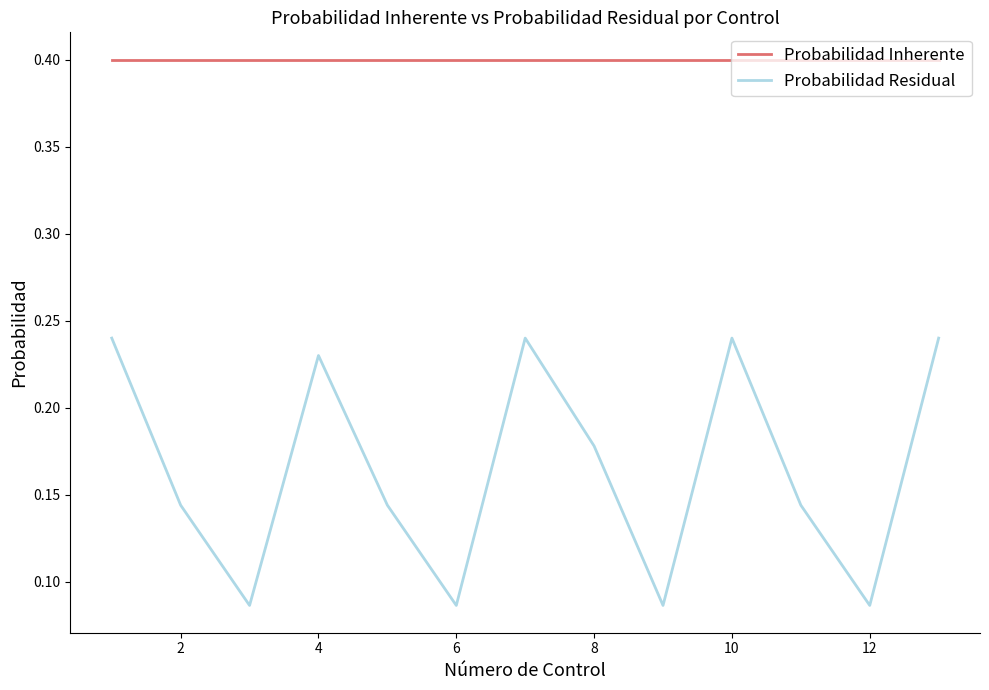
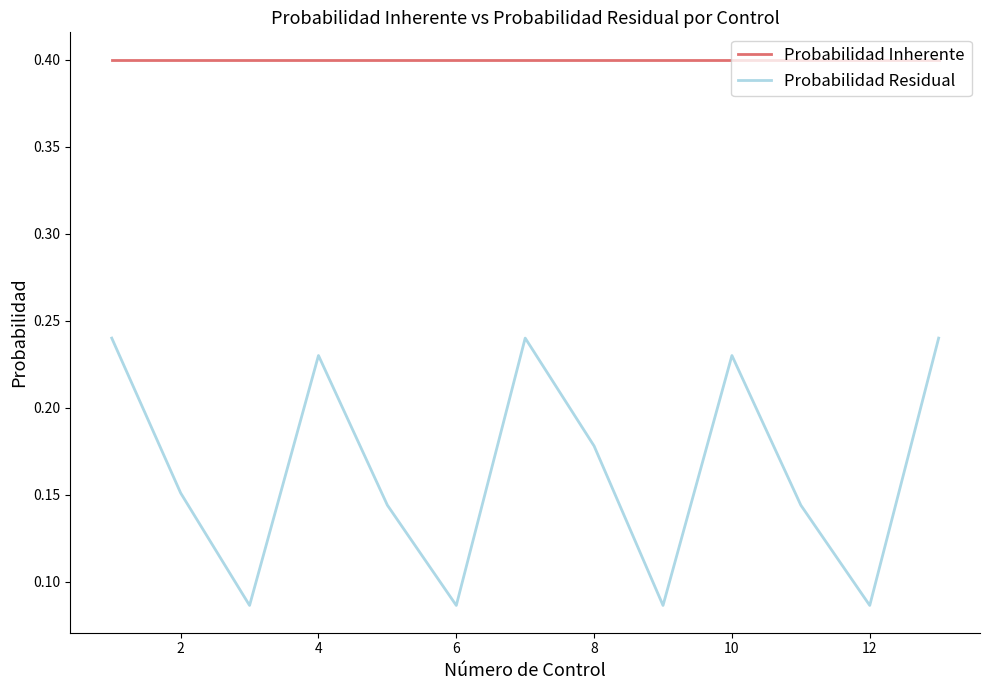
  {
    "Probabilidad Inherente": {
      "2": 0.400,
      "4": 0.400,
      "6": 0.400,
      "8": 0.400
    },
    "Probabilidad Residual": {
-     "2": 0.144,
+     "2": 0.151,
      "4": 0.230,
      "6": 0.086,
      "8": 0.178,
-     "10": 0.24,
+     "10": 0.23,
      "12": 0.086
    }
  }
